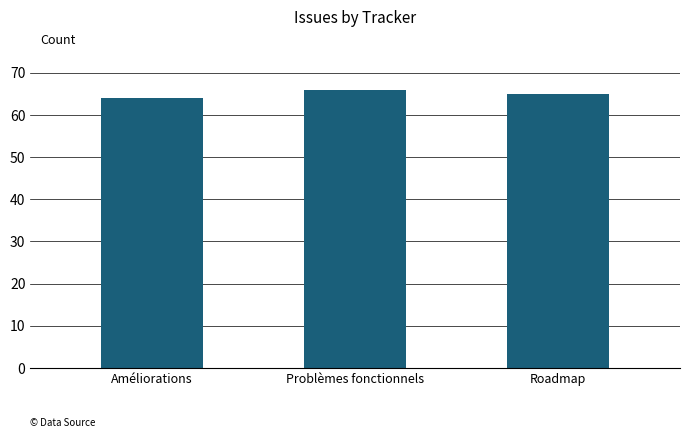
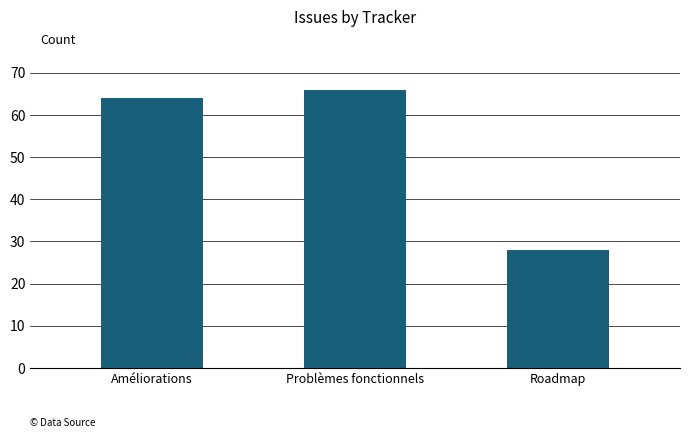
  {
    "Améliorations": 64,
    "Problèmes fonctionnels": 66,
-   "Roadmap": 65
+   "Roadmap": 28
  }
